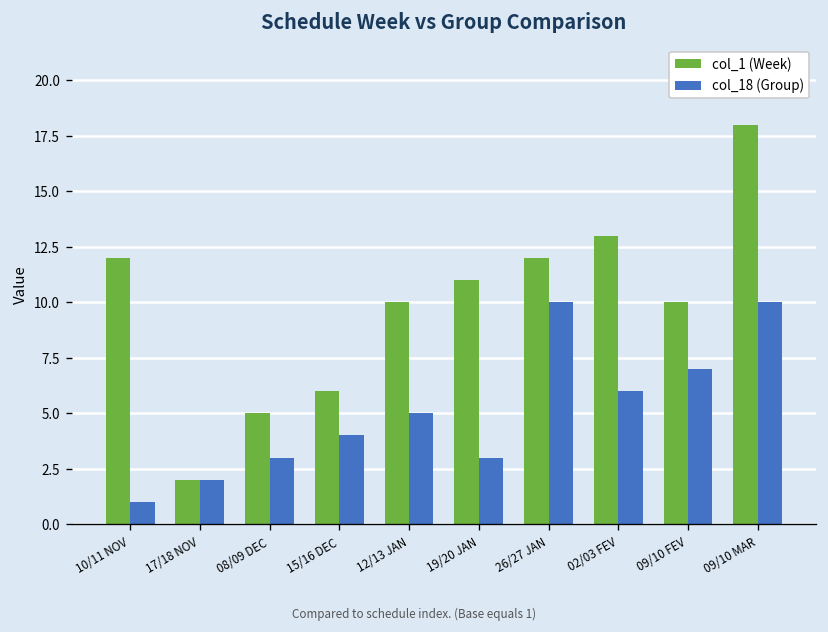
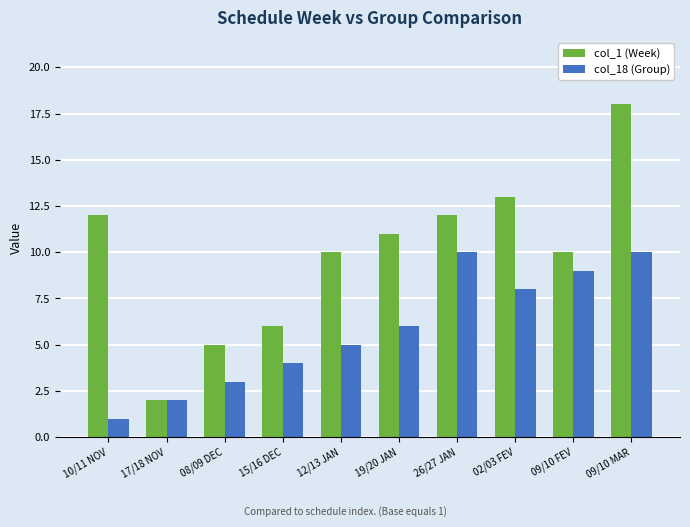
  {
    "col_1 (Week)": {
      "10/11 NOV": 12,
      "17/18 NOV": 2,
      "08/09 DEC": 5,
      "15/16 DEC": 6,
      "12/13 JAN": 10,
      "19/20 JAN": 11,
      "26/27 JAN": 12,
      "02/03 FEV": 13,
      "09/10 FEV": 10,
      "09/10 MAR": 18
    },
    "col_18 (Group)": {
      "10/11 NOV": 1,
      "17/18 NOV": 2,
      "08/09 DEC": 3,
      "15/16 DEC": 4,
      "12/13 JAN": 5,
-     "19/20 JAN": 3,
+     "19/20 JAN": 6,
      "26/27 JAN": 10,
-     "02/03 FEV": 6,
-     "09/10 FEV": 7,
+     "02/03 FEV": 8,
+     "09/10 FEV": 9,
      "09/10 MAR": 10
    }
  }
